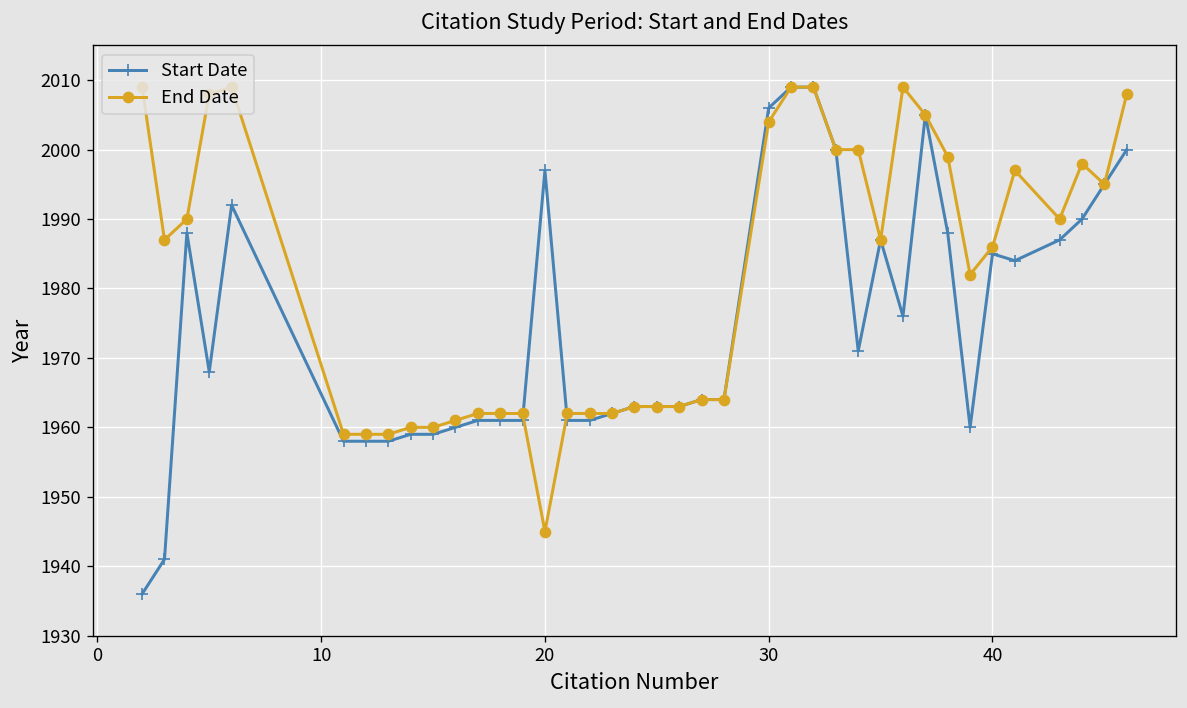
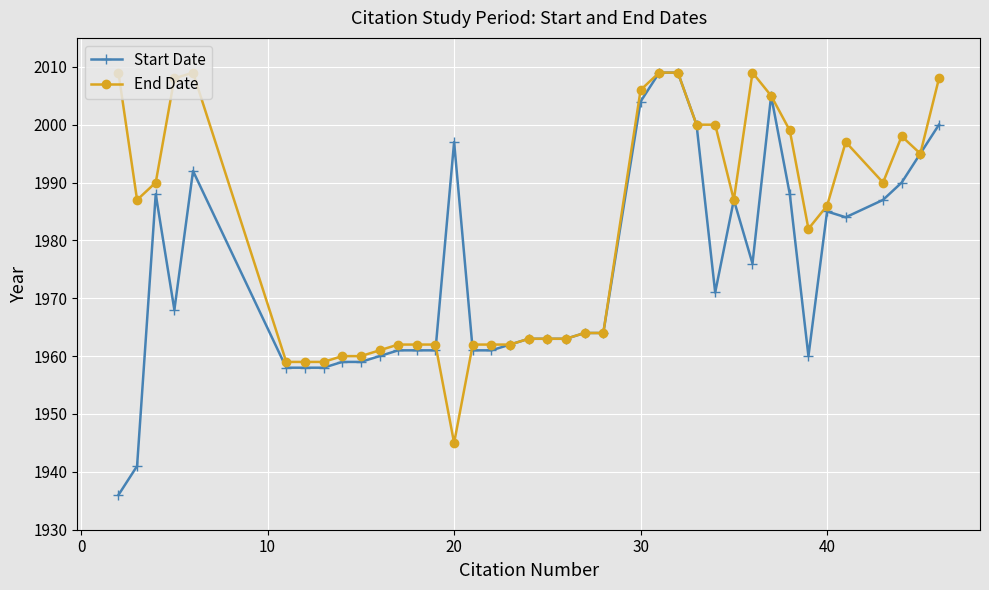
  {
    "Start Date": {
      "20": 1997,
-     "30": 2006,
+     "30": 2004,
      "40": 1985
    },
    "End Date": {
      "20": 1945,
-     "30": 2004,
+     "30": 2006,
      "40": 1986
    }
  }
